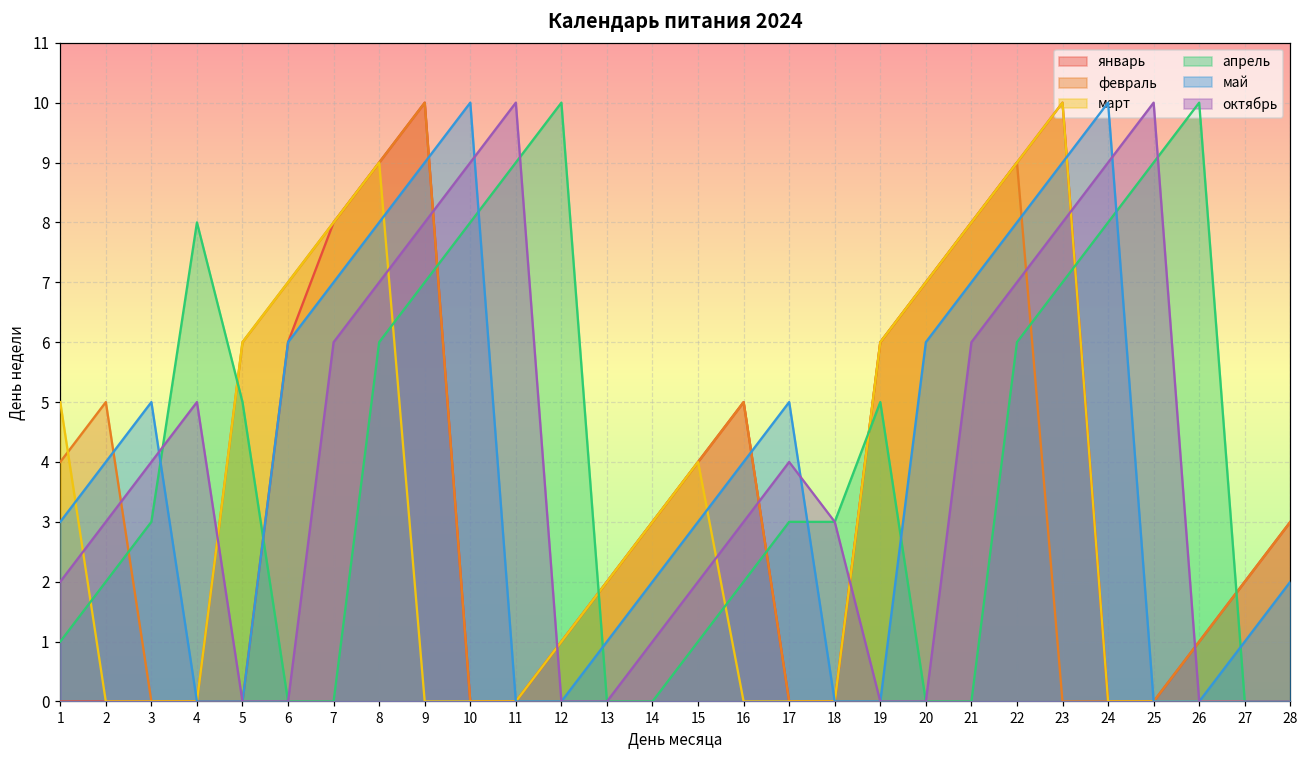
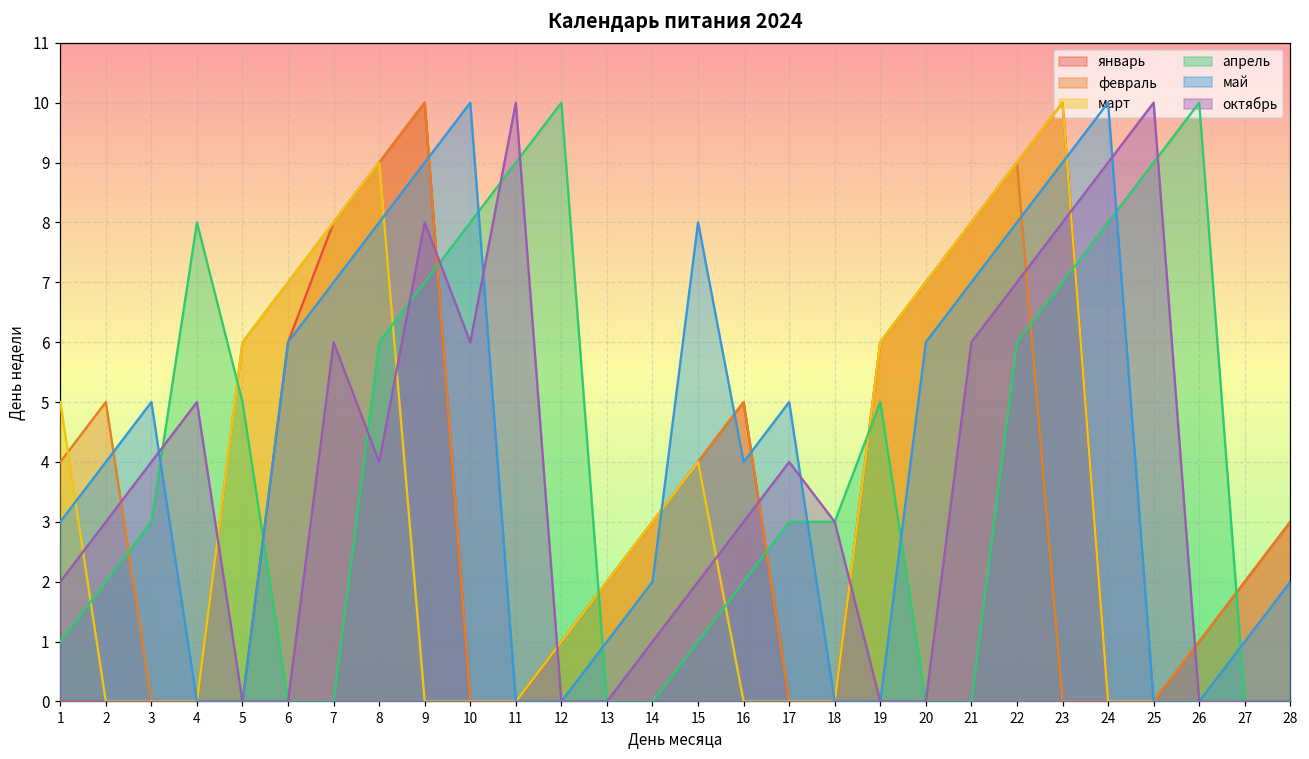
  {
    "апрель": {
      "1": 1,
      "2": 2,
      "3": 3,
      "4": 8,
      "5": 5,
      "7": 0,
      "8": 6,
      "9": 7,
      "10": 8,
      "11": 9,
      "12": 10,
      "14": 0,
      "15": 1,
      "16": 2,
      "17": 3,
      "19": 5,
      "21": 0,
      "22": 6,
      "23": 7,
      "24": 8,
      "25": 9
    },
    "май": {
      "1": 3,
      "2": 4,
      "3": 5,
      "7": 7,
      "8": 8,
      "9": 9,
      "10": 10,
      "13": 1,
      "14": 2,
-     "15": 3,
+     "15": 8,
      "16": 4,
      "17": 5,
      "20": 6,
      "21": 7,
      "22": 8,
      "23": 9,
      "27": 1,
      "28": 2
    },
    "октябрь": {
      "1": 2,
      "2": 3,
      "3": 4,
      "4": 5,
      "7": 6,
-     "8": 7,
+     "8": 4,
      "9": 8,
-     "10": 9,
+     "10": 6,
      "11": 10,
      "14": 1,
      "15": 2,
      "16": 3,
      "17": 4,
      "21": 6,
      "22": 7,
      "23": 8,
      "24": 9
    }
  }
